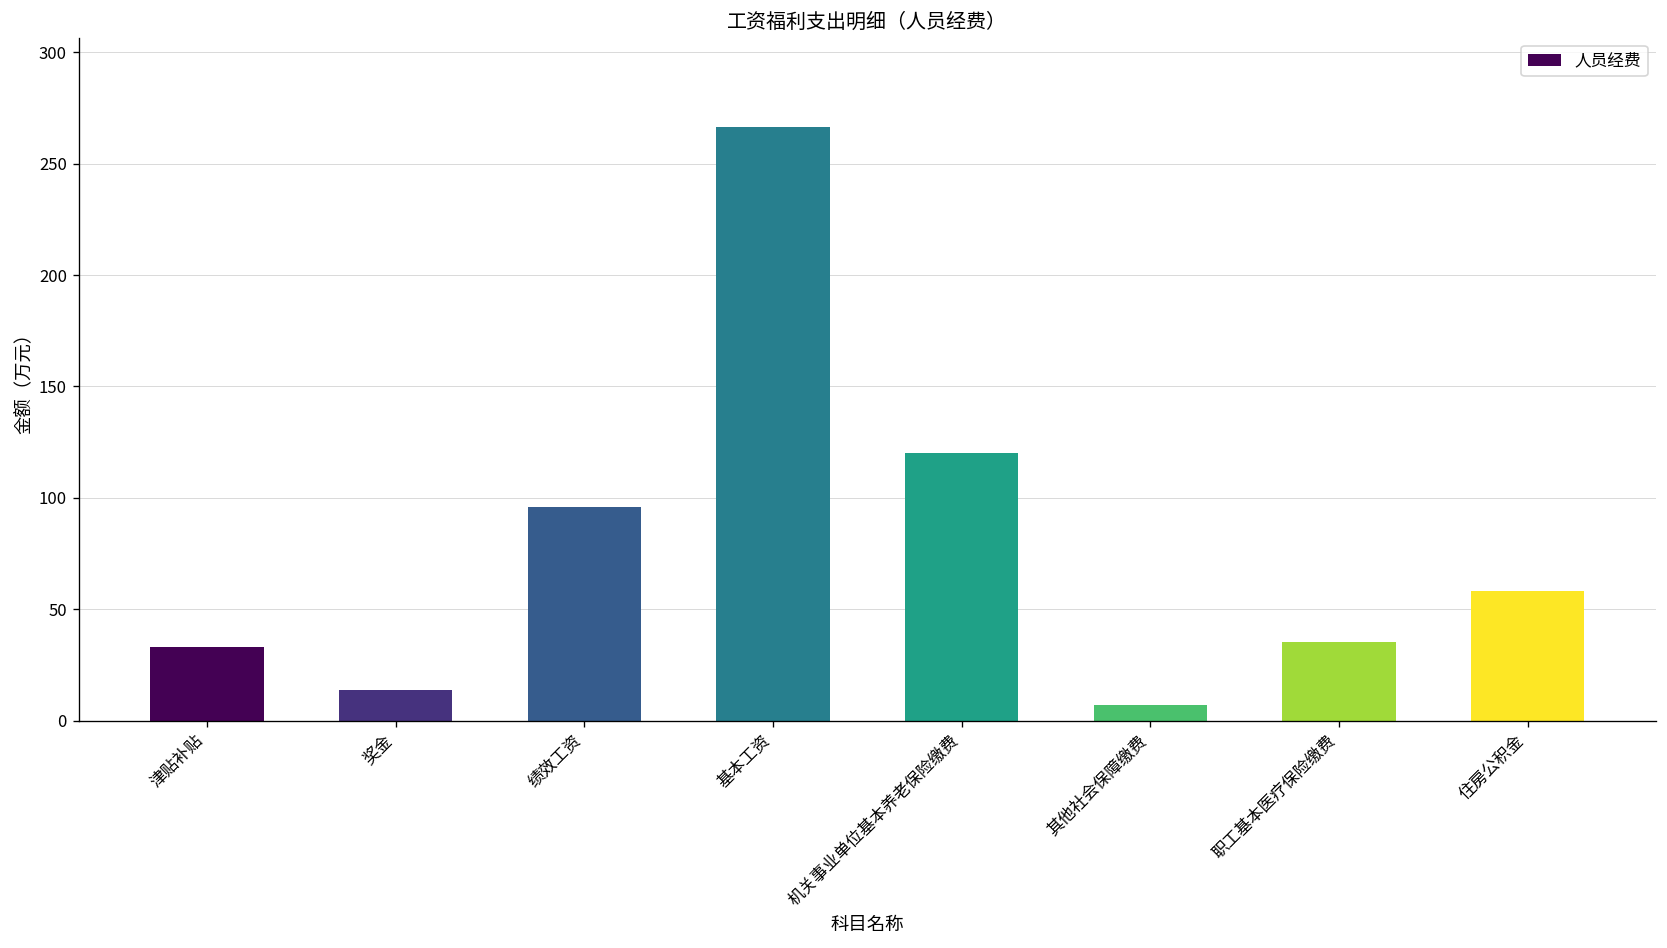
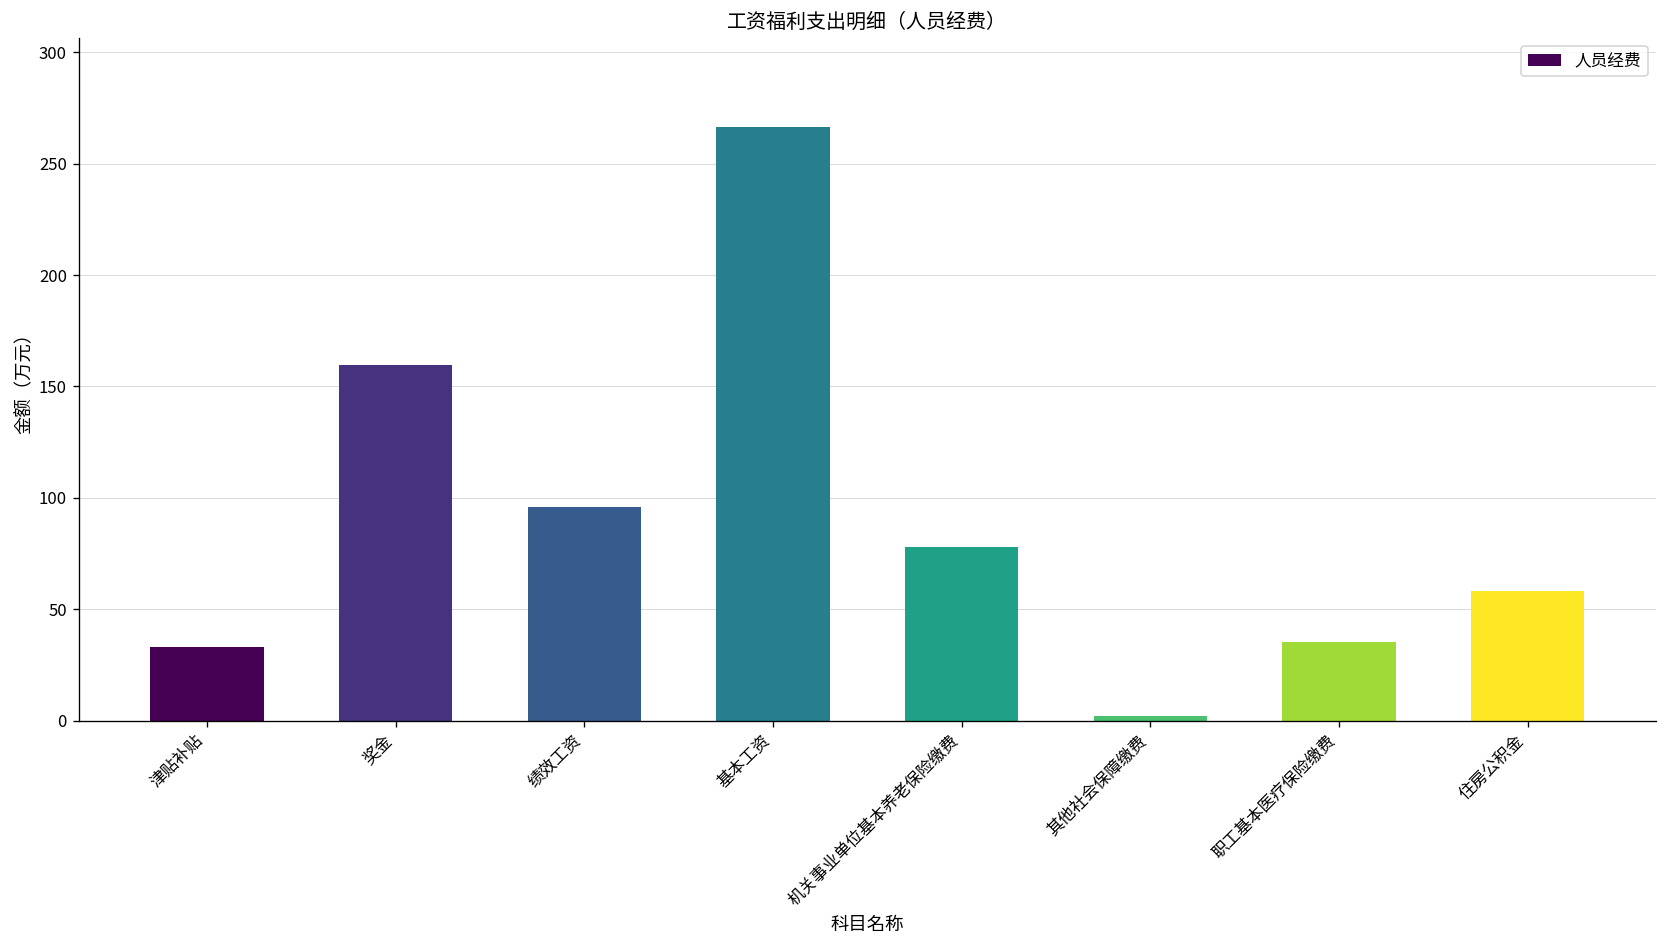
  {
    "津贴补贴": 33,
-   "奖金": 14,
+   "奖金": 160,
    "绩效工资": 96,
    "基本工资": 267,
-   "机关事业单位基本养老保险缴费": 120,
-   "其他社会保障缴费": 7,
+   "机关事业单位基本养老保险缴费": 78,
+   "其他社会保障缴费": 2,
    "职工基本医疗保险缴费": 35,
    "住房公积金": 58
  }
